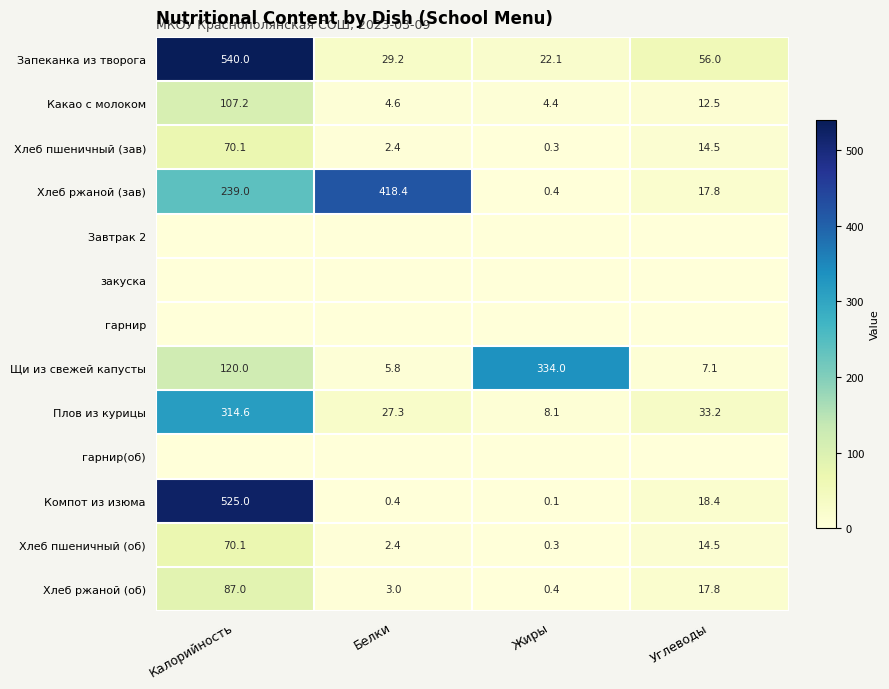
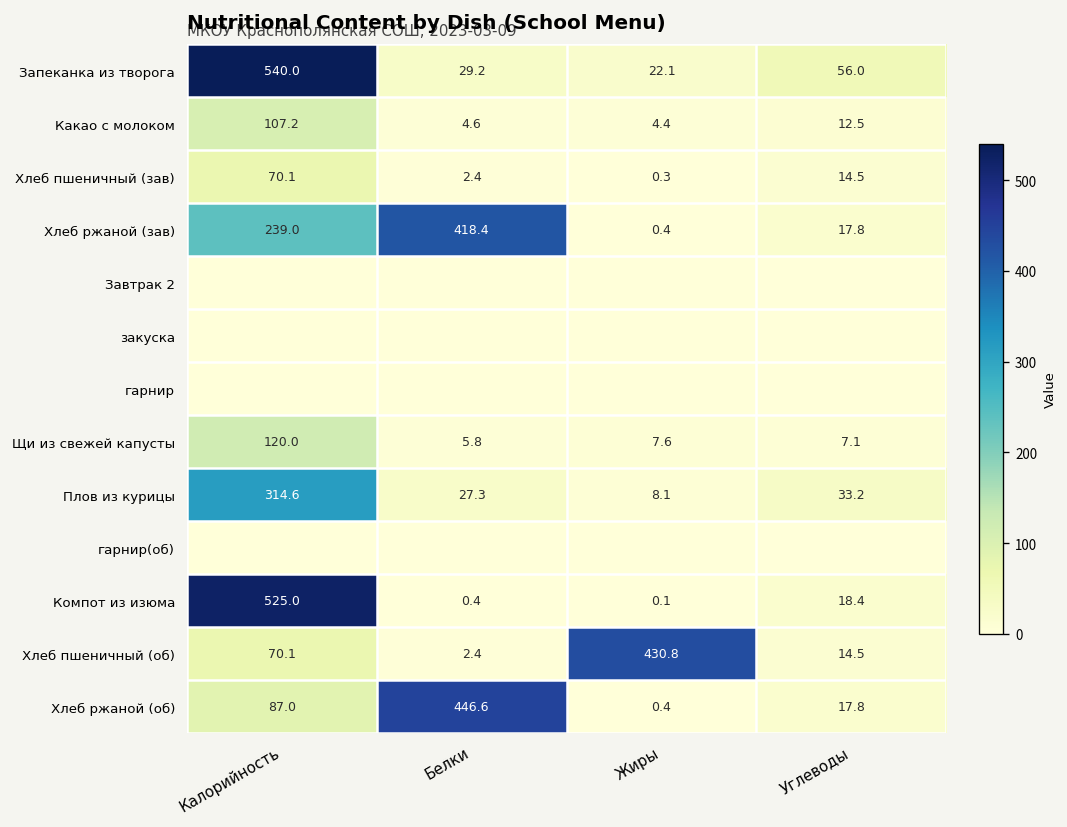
  {
    "Запеканка из творога": {
      "Калорийность": 540.0,
      "Белки": 29.2,
      "Жиры": 22.1,
      "Углеводы": 56.0
    },
    "Какао с молоком": {
      "Калорийность": 107.2,
      "Белки": 4.6,
      "Жиры": 4.4,
      "Углеводы": 12.5
    },
    "Хлеб пшеничный (зав)": {
      "Калорийность": 70.1,
      "Белки": 2.4,
      "Жиры": 0.3,
      "Углеводы": 14.5
    },
    "Хлеб ржаной (зав)": {
      "Калорийность": 239.0,
      "Белки": 418.4,
      "Жиры": 0.4,
      "Углеводы": 17.8
    },
    "Щи из свежей капусты": {
      "Калорийность": 120.0,
      "Белки": 5.8,
-     "Жиры": 334.0,
+     "Жиры": 7.6,
      "Углеводы": 7.1
    },
    "Плов из курицы": {
      "Калорийность": 314.6,
      "Белки": 27.3,
      "Жиры": 8.1,
      "Углеводы": 33.2
    },
    "Компот из изюма": {
      "Калорийность": 525.0,
      "Белки": 0.4,
      "Жиры": 0.1,
      "Углеводы": 18.4
    },
    "Хлеб пшеничный (об)": {
      "Калорийность": 70.1,
      "Белки": 2.4,
-     "Жиры": 0.3,
+     "Жиры": 430.8,
      "Углеводы": 14.5
    },
    "Хлеб ржаной (об)": {
      "Калорийность": 87.0,
-     "Белки": 3.0,
+     "Белки": 446.6,
      "Жиры": 0.4,
      "Углеводы": 17.8
    }
  }
